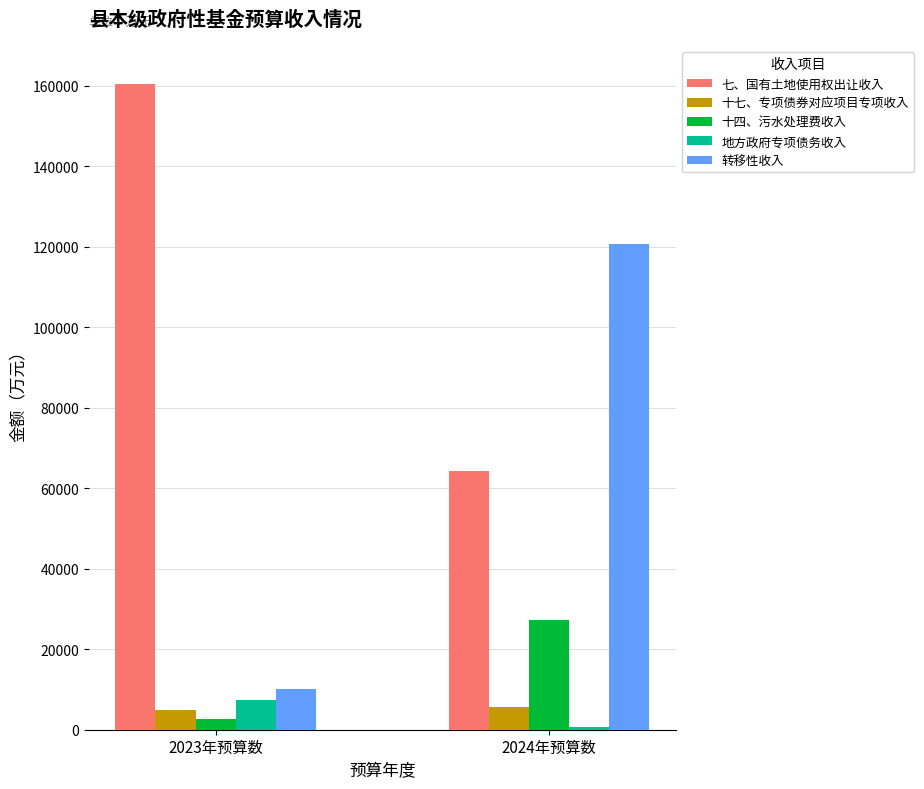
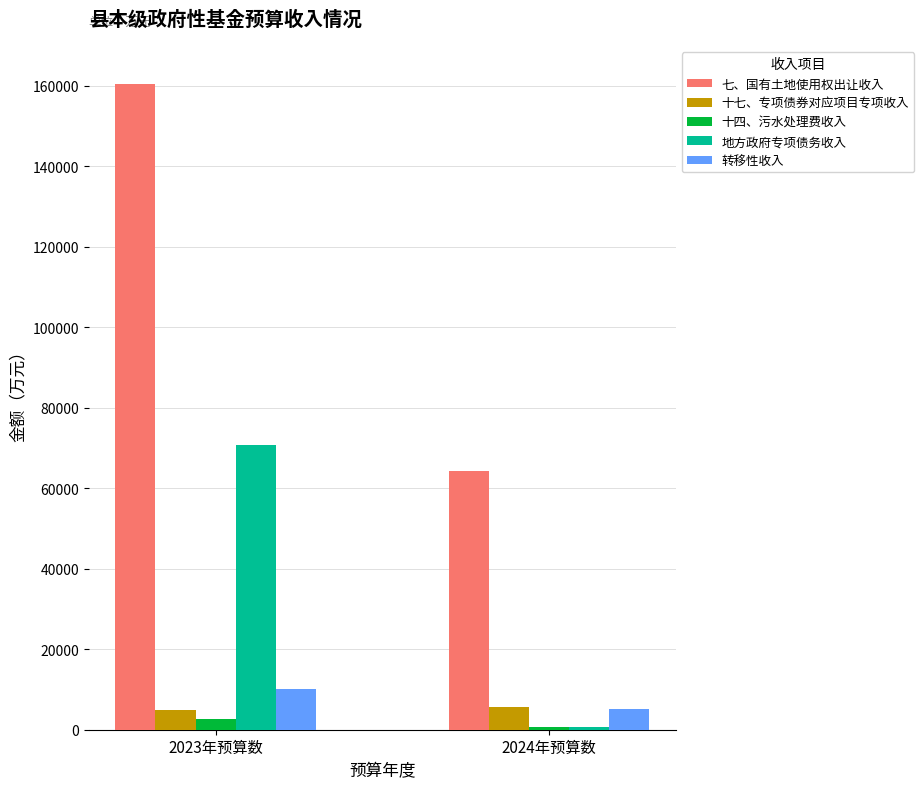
  {
    "七、国有土地使用权出让收入": {
      "2023年预算数": 160000,
      "2024年预算数": 64000
    },
    "十七、专项债券对应项目专项收入": {
      "2023年预算数": 5000,
      "2024年预算数": 6000
    },
    "十四、污水处理费收入": {
      "2023年预算数": 3000,
-     "2024年预算数": 27000
+     "2024年预算数": 1000
    },
    "地方政府专项债务收入": {
-     "2023年预算数": 7000,
+     "2023年预算数": 71000,
      "2024年预算数": 1000
    },
    "转移性收入": {
      "2023年预算数": 10000,
-     "2024年预算数": 121000
+     "2024年预算数": 5000
    }
  }
